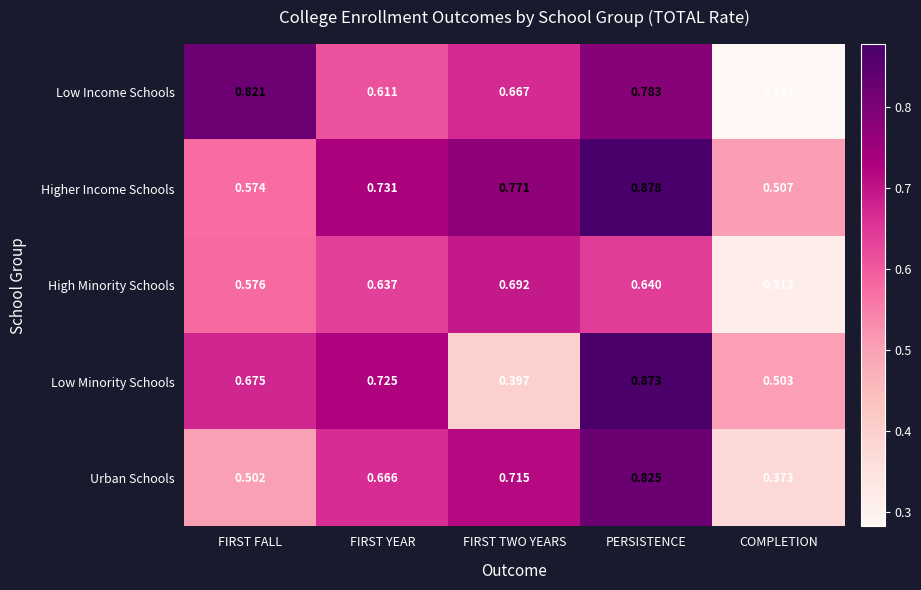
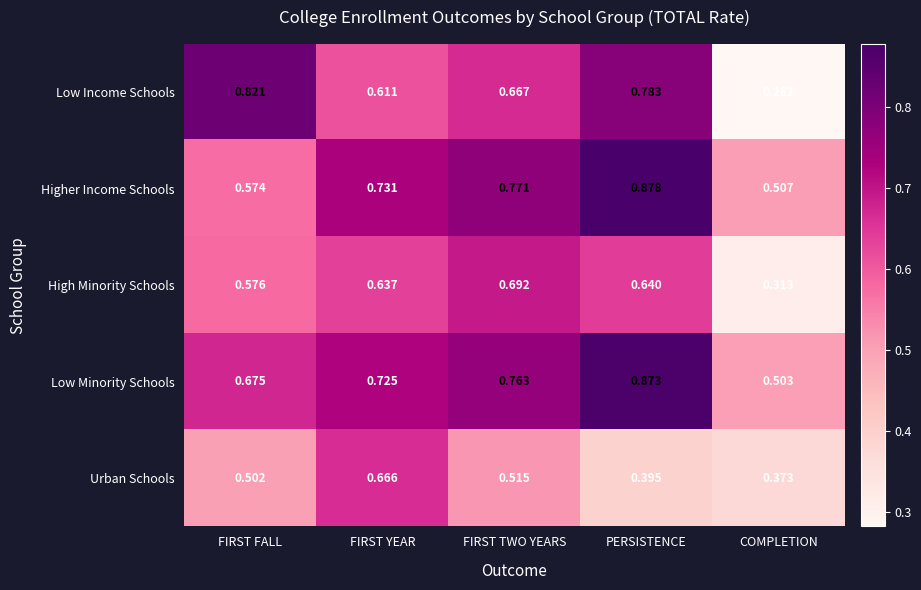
  {
    "Low Income Schools": {
      "FIRST FALL": 0.821,
      "FIRST YEAR": 0.611,
      "FIRST TWO YEARS": 0.667,
      "PERSISTENCE": 0.783
    },
    "Higher Income Schools": {
      "FIRST FALL": 0.574,
      "FIRST YEAR": 0.731,
      "FIRST TWO YEARS": 0.771,
      "PERSISTENCE": 0.878,
      "COMPLETION": 0.507
    },
    "High Minority Schools": {
      "FIRST FALL": 0.576,
      "FIRST YEAR": 0.637,
      "FIRST TWO YEARS": 0.692,
      "PERSISTENCE": 0.640
    },
    "Low Minority Schools": {
      "FIRST FALL": 0.675,
      "FIRST YEAR": 0.725,
-     "FIRST TWO YEARS": 0.397,
+     "FIRST TWO YEARS": 0.763,
      "PERSISTENCE": 0.873,
      "COMPLETION": 0.503
    },
    "Urban Schools": {
      "FIRST FALL": 0.502,
      "FIRST YEAR": 0.666,
-     "FIRST TWO YEARS": 0.715,
-     "PERSISTENCE": 0.825
+     "FIRST TWO YEARS": 0.515,
+     "PERSISTENCE": 0.395
    }
  }
